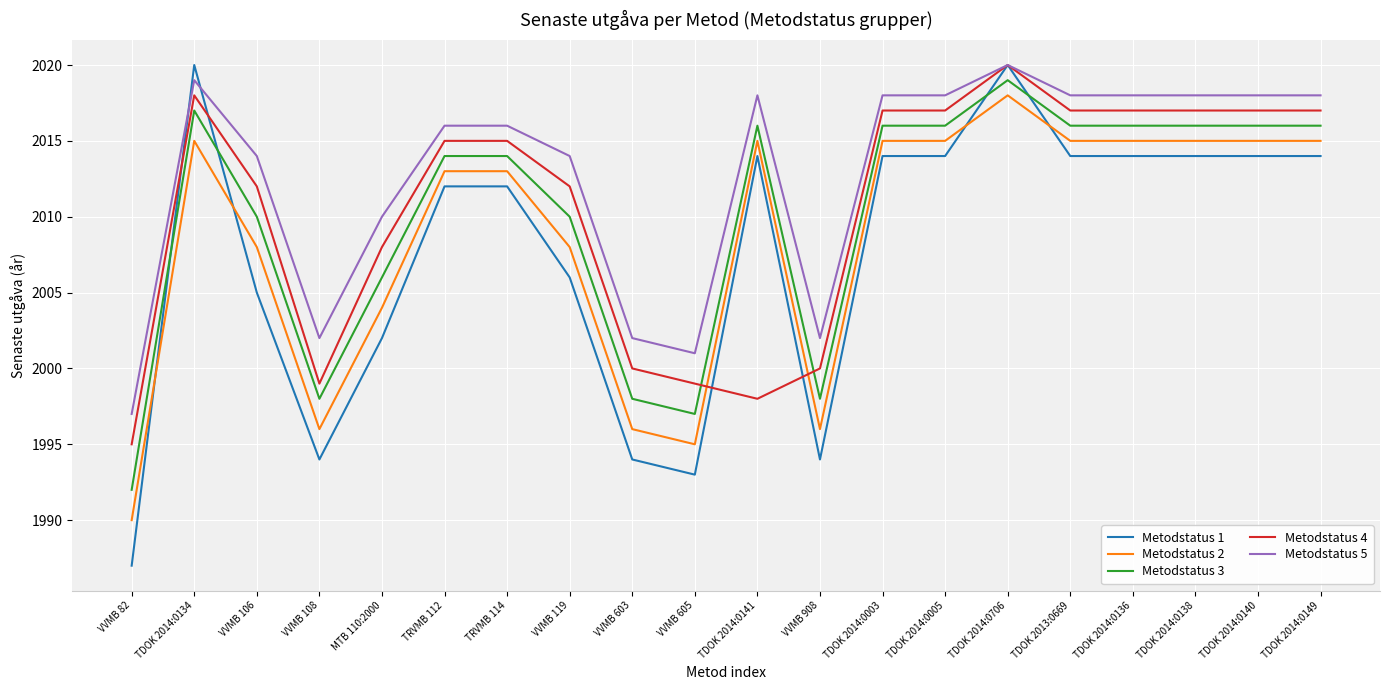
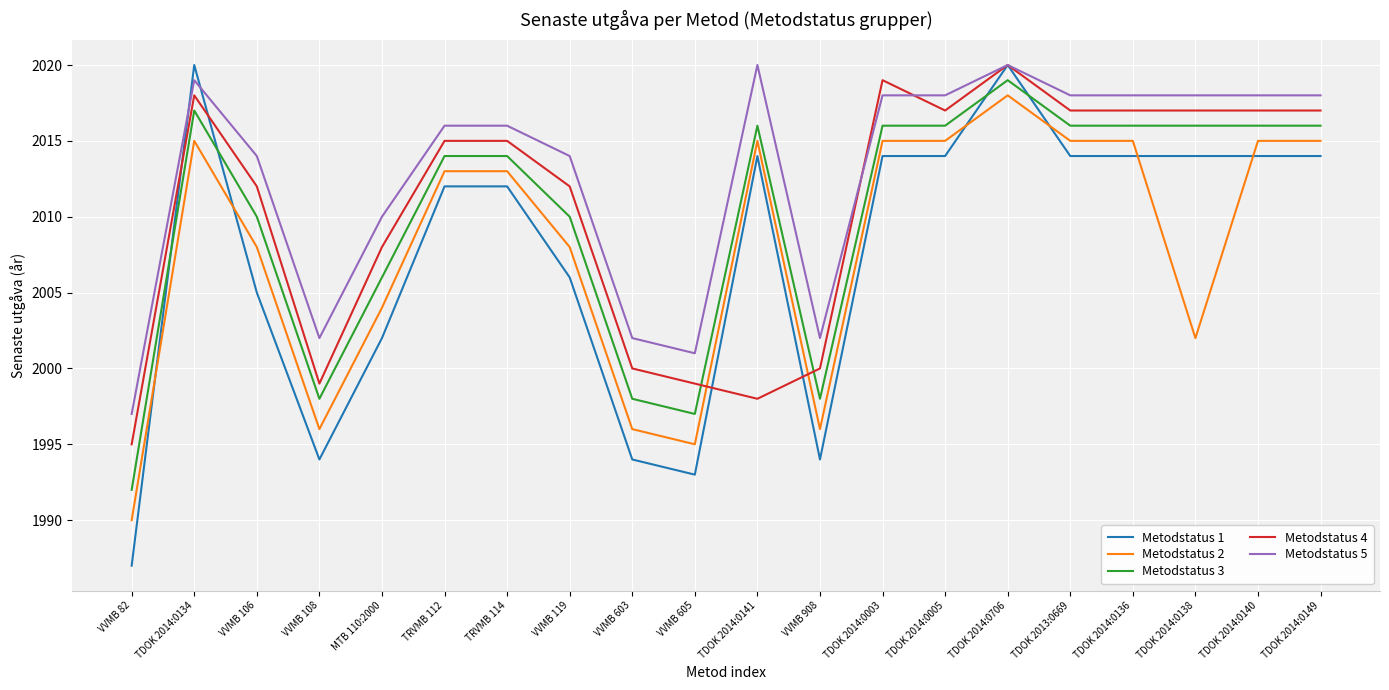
  {
    "Metodstatus 1": {
      "VVMB 82": 1987,
      "TDOK 2014:0134": 2020,
      "VVMB 106": 2005,
      "VVMB 108": 1994,
      "MTB 110:2000": 2002,
      "TRVMB 112": 2012,
      "TRVMB 114": 2012,
      "VVMB 119": 2006,
      "VVMB 603": 1994,
      "VVMB 605": 1993,
      "TDOK 2014:0141": 2014,
      "VVMB 908": 1994,
      "TDOK 2014:0003": 2014,
      "TDOK 2014:0005": 2014,
      "TDOK 2013:0669": 2014,
      "TDOK 2014:0136": 2014,
      "TDOK 2014:0138": 2014,
      "TDOK 2014:0140": 2014,
      "TDOK 2014:0149": 2014
    },
    "Metodstatus 2": {
      "VVMB 82": 1990,
      "TDOK 2014:0134": 2015,
      "VVMB 106": 2008,
      "VVMB 108": 1996,
      "MTB 110:2000": 2004,
      "TRVMB 112": 2013,
      "TRVMB 114": 2013,
      "VVMB 119": 2008,
      "VVMB 603": 1996,
      "VVMB 605": 1995,
      "TDOK 2014:0141": 2015,
      "VVMB 908": 1996,
      "TDOK 2014:0003": 2015,
      "TDOK 2014:0005": 2015,
      "TDOK 2014:0706": 2018,
      "TDOK 2013:0669": 2015,
      "TDOK 2014:0136": 2015,
-     "TDOK 2014:0138": 2015,
+     "TDOK 2014:0138": 2002,
      "TDOK 2014:0140": 2015,
      "TDOK 2014:0149": 2015
    },
    "Metodstatus 3": {
      "VVMB 82": 1992,
      "TDOK 2014:0134": 2017,
      "VVMB 106": 2010,
      "VVMB 108": 1998,
      "MTB 110:2000": 2006,
      "TRVMB 112": 2014,
      "TRVMB 114": 2014,
      "VVMB 119": 2010,
      "VVMB 603": 1998,
      "VVMB 605": 1997,
      "TDOK 2014:0141": 2016,
      "VVMB 908": 1998,
      "TDOK 2014:0003": 2016,
      "TDOK 2014:0005": 2016,
      "TDOK 2014:0706": 2019,
      "TDOK 2013:0669": 2016,
      "TDOK 2014:0136": 2016,
      "TDOK 2014:0138": 2016,
      "TDOK 2014:0140": 2016,
      "TDOK 2014:0149": 2016
    },
    "Metodstatus 4": {
      "VVMB 82": 1995,
      "TDOK 2014:0134": 2018,
      "VVMB 106": 2012,
      "VVMB 108": 1999,
      "MTB 110:2000": 2008,
      "TRVMB 112": 2015,
      "TRVMB 114": 2015,
      "VVMB 119": 2012,
      "VVMB 603": 2000,
      "VVMB 605": 1999,
      "TDOK 2014:0141": 1998,
      "VVMB 908": 2000,
-     "TDOK 2014:0003": 2017,
+     "TDOK 2014:0003": 2019,
      "TDOK 2014:0005": 2017,
      "TDOK 2013:0669": 2017,
      "TDOK 2014:0136": 2017,
      "TDOK 2014:0138": 2017,
      "TDOK 2014:0140": 2017,
      "TDOK 2014:0149": 2017
    },
    "Metodstatus 5": {
      "VVMB 82": 1997,
      "TDOK 2014:0134": 2019,
      "VVMB 106": 2014,
      "VVMB 108": 2002,
      "MTB 110:2000": 2010,
      "TRVMB 112": 2016,
      "TRVMB 114": 2016,
      "VVMB 119": 2014,
      "VVMB 603": 2002,
      "VVMB 605": 2001,
-     "TDOK 2014:0141": 2018,
+     "TDOK 2014:0141": 2020,
      "VVMB 908": 2002,
      "TDOK 2014:0003": 2018,
      "TDOK 2014:0005": 2018,
      "TDOK 2013:0669": 2018,
      "TDOK 2014:0136": 2018,
      "TDOK 2014:0138": 2018,
      "TDOK 2014:0140": 2018,
      "TDOK 2014:0149": 2018
    }
  }
